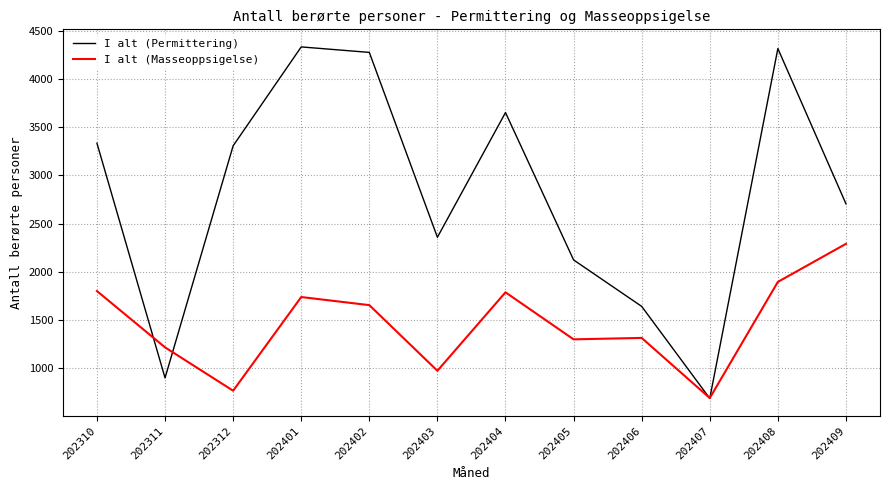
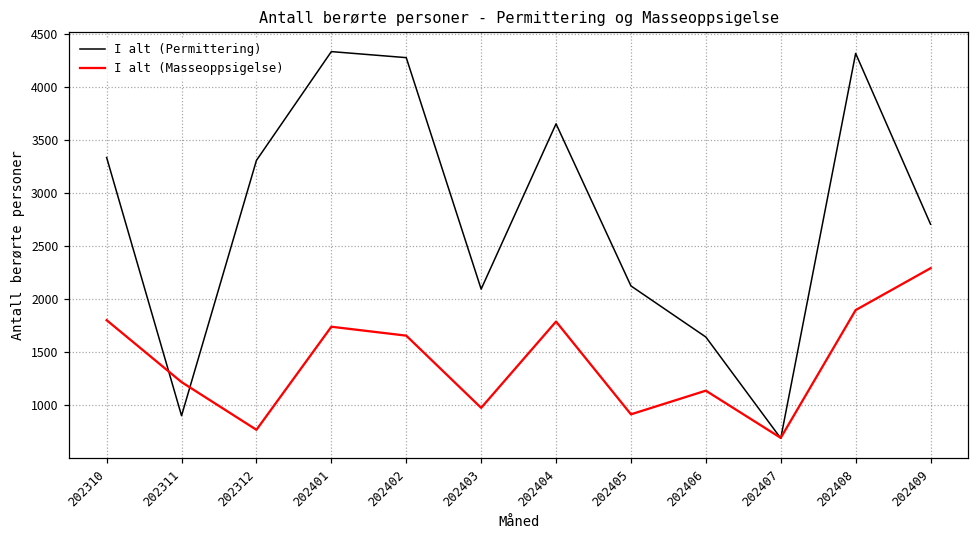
  {
    "I alt (Permittering)": {
      "202310": 3300,
      "202311": 900,
      "202312": 3300,
      "202401": 4300,
      "202402": 4300,
-     "202403": 2400,
+     "202403": 2100,
      "202404": 3700,
      "202405": 2100,
      "202406": 1600,
      "202408": 4300,
      "202409": 2700
    },
    "I alt (Masseoppsigelse)": {
      "202310": 1800,
      "202311": 1200,
      "202312": 800,
      "202401": 1700,
      "202402": 1700,
      "202403": 1000,
      "202404": 1800,
-     "202405": 1300,
-     "202406": 1300,
+     "202405": 900,
+     "202406": 1100,
      "202408": 1900,
      "202409": 2300
    }
  }
